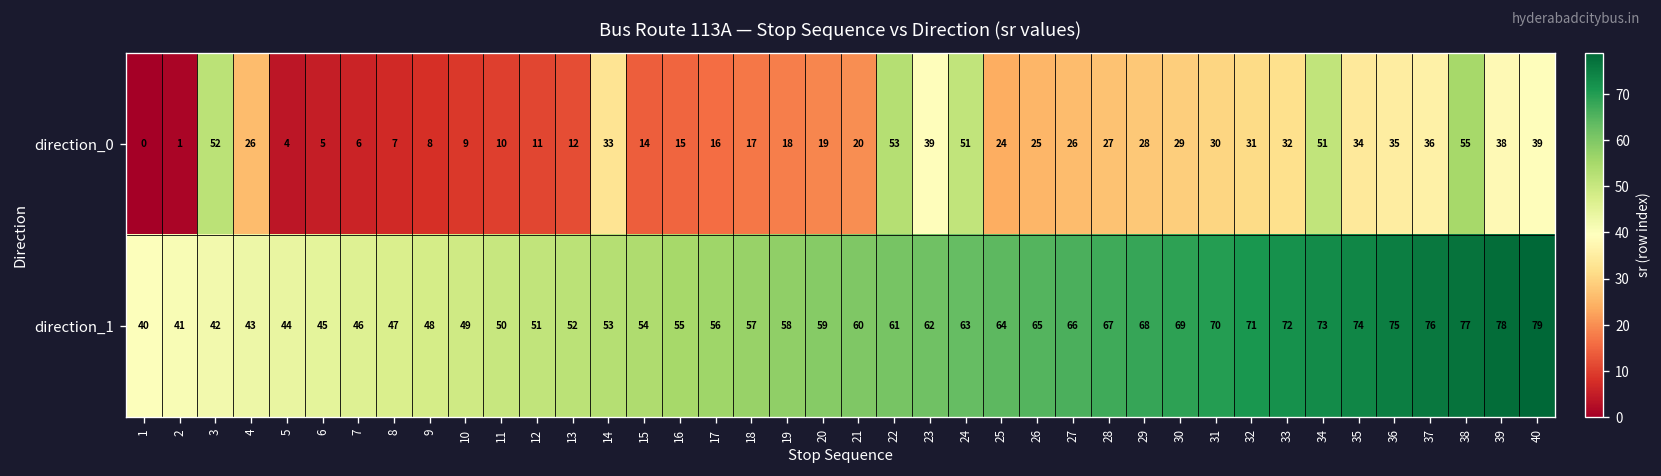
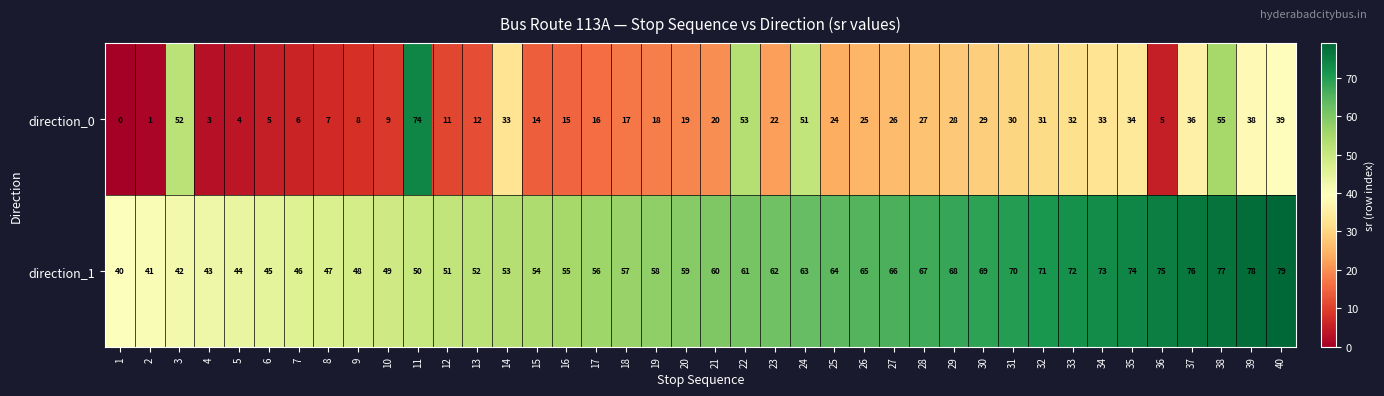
  {
    "direction_0": {
      "1": 0,
      "2": 1,
      "3": 52,
-     "4": 26,
+     "4": 3,
      "5": 4,
      "6": 5,
      "7": 6,
      "8": 7,
      "9": 8,
      "10": 9,
-     "11": 10,
+     "11": 74,
      "12": 11,
      "13": 12,
      "14": 33,
      "15": 14,
      "16": 15,
      "17": 16,
      "18": 17,
      "19": 18,
      "20": 19,
      "21": 20,
      "22": 53,
-     "23": 39,
+     "23": 22,
      "24": 51,
      "25": 24,
      "26": 25,
      "27": 26,
      "28": 27,
      "29": 28,
      "30": 29,
      "31": 30,
      "32": 31,
      "33": 32,
-     "34": 51,
+     "34": 33,
      "35": 34,
-     "36": 35,
+     "36": 5,
      "37": 36,
      "38": 55,
      "39": 38,
      "40": 39
    },
    "direction_1": {
      "1": 40,
      "2": 41,
      "3": 42,
      "4": 43,
      "5": 44,
      "6": 45,
      "7": 46,
      "8": 47,
      "9": 48,
      "10": 49,
      "11": 50,
      "12": 51,
      "13": 52,
      "14": 53,
      "15": 54,
      "16": 55,
      "17": 56,
      "18": 57,
      "19": 58,
      "20": 59,
      "21": 60,
      "22": 61,
      "23": 62,
      "24": 63,
      "25": 64,
      "26": 65,
      "27": 66,
      "28": 67,
      "29": 68,
      "30": 69,
      "31": 70,
      "32": 71,
      "33": 72,
      "34": 73,
      "35": 74,
      "36": 75,
      "37": 76,
      "38": 77,
      "39": 78,
      "40": 79
    }
  }
